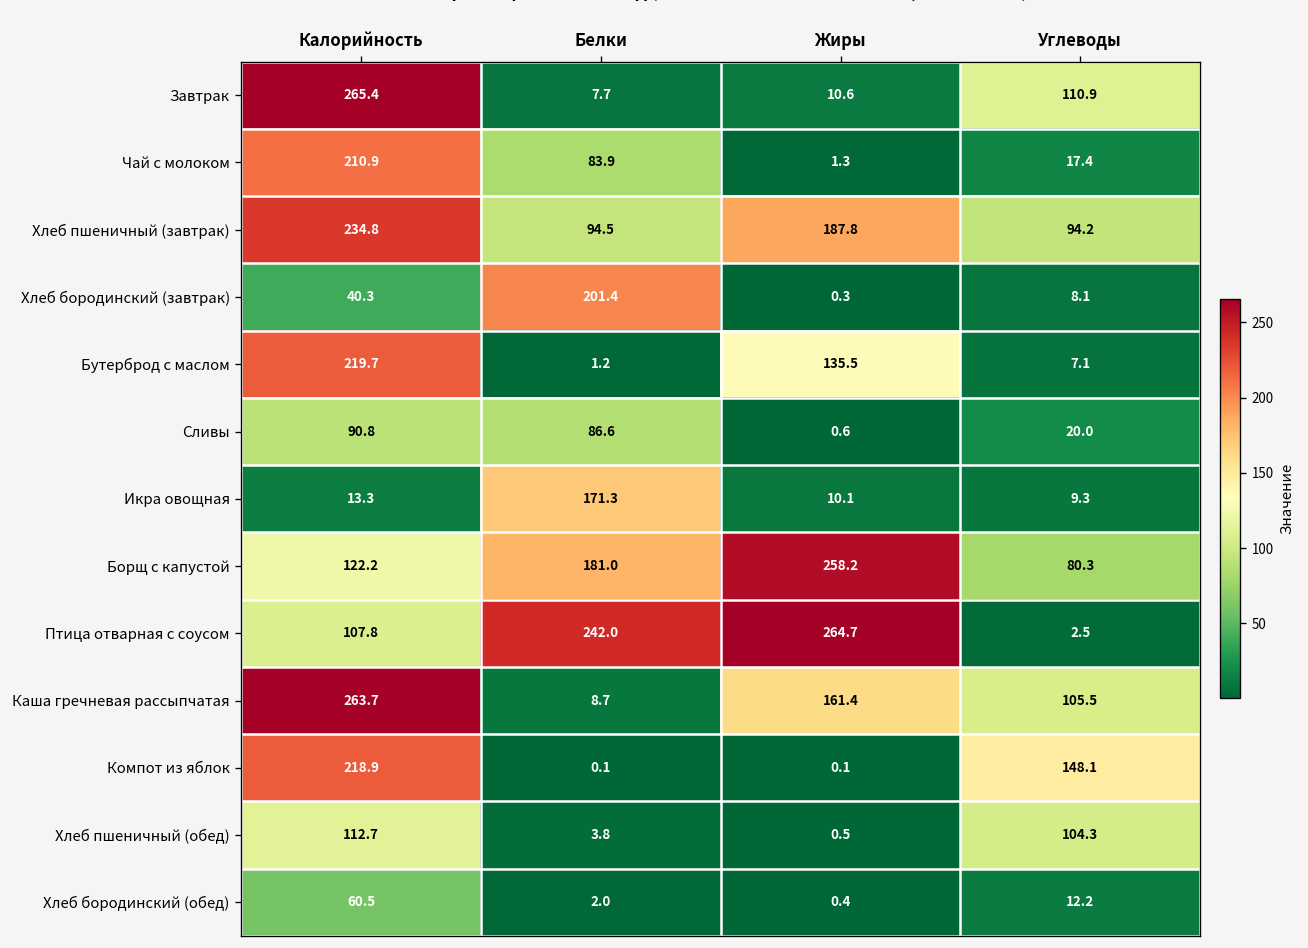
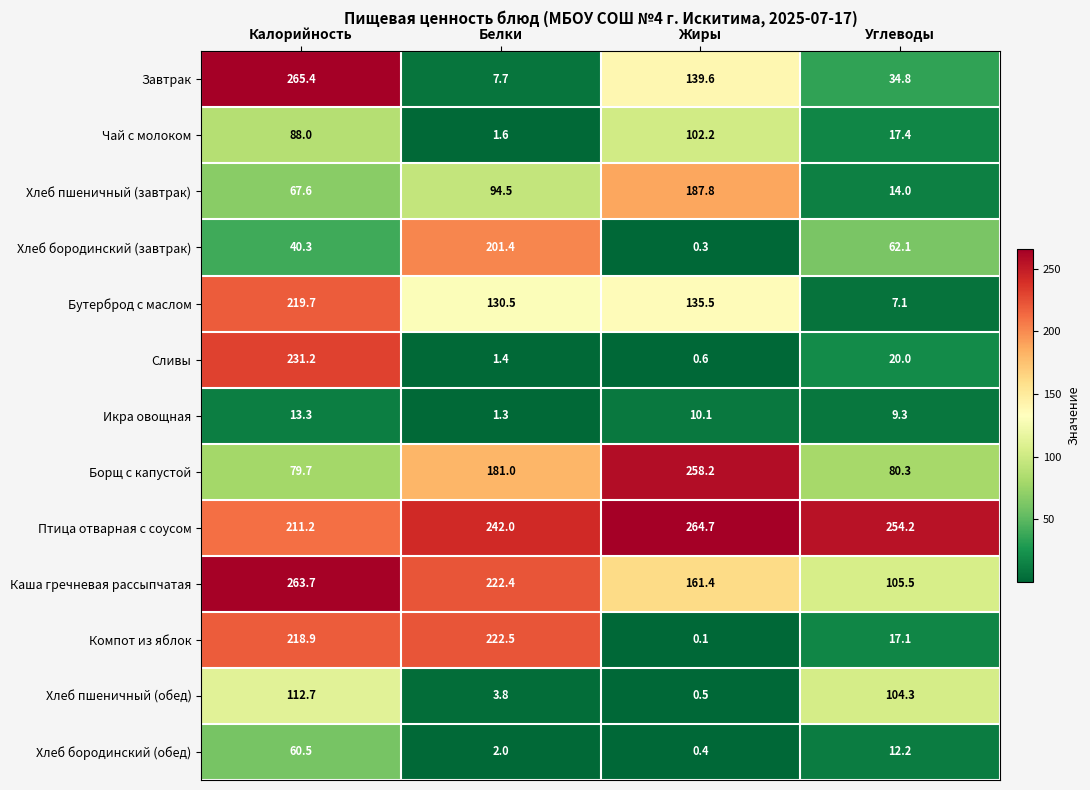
  {
    "Завтрак": {
      "Калорийность": 265.4,
      "Белки": 7.7,
-     "Жиры": 10.6,
-     "Углеводы": 110.9
+     "Жиры": 139.6,
+     "Углеводы": 34.8
    },
    "Чай с молоком": {
-     "Калорийность": 210.9,
-     "Белки": 83.9,
-     "Жиры": 1.3,
+     "Калорийность": 88.0,
+     "Белки": 1.6,
+     "Жиры": 102.2,
      "Углеводы": 17.4
    },
    "Хлеб пшеничный (завтрак)": {
-     "Калорийность": 234.8,
+     "Калорийность": 67.6,
      "Белки": 94.5,
      "Жиры": 187.8,
-     "Углеводы": 94.2
+     "Углеводы": 14.0
    },
    "Хлеб бородинский (завтрак)": {
      "Калорийность": 40.3,
      "Белки": 201.4,
      "Жиры": 0.3,
-     "Углеводы": 8.1
+     "Углеводы": 62.1
    },
    "Бутерброд с маслом": {
      "Калорийность": 219.7,
-     "Белки": 1.2,
+     "Белки": 130.5,
      "Жиры": 135.5,
      "Углеводы": 7.1
    },
    "Сливы": {
-     "Калорийность": 90.8,
-     "Белки": 86.6,
+     "Калорийность": 231.2,
+     "Белки": 1.4,
      "Жиры": 0.6,
      "Углеводы": 20.0
    },
    "Икра овощная": {
      "Калорийность": 13.3,
-     "Белки": 171.3,
+     "Белки": 1.3,
      "Жиры": 10.1,
      "Углеводы": 9.3
    },
    "Борщ с капустой": {
-     "Калорийность": 122.2,
+     "Калорийность": 79.7,
      "Белки": 181.0,
      "Жиры": 258.2,
      "Углеводы": 80.3
    },
    "Птица отварная с соусом": {
-     "Калорийность": 107.8,
+     "Калорийность": 211.2,
      "Белки": 242.0,
      "Жиры": 264.7,
-     "Углеводы": 2.5
+     "Углеводы": 254.2
    },
    "Каша гречневая рассыпчатая": {
      "Калорийность": 263.7,
-     "Белки": 8.7,
+     "Белки": 222.4,
      "Жиры": 161.4,
      "Углеводы": 105.5
    },
    "Компот из яблок": {
      "Калорийность": 218.9,
-     "Белки": 0.1,
+     "Белки": 222.5,
      "Жиры": 0.1,
-     "Углеводы": 148.1
+     "Углеводы": 17.1
    },
    "Хлеб пшеничный (обед)": {
      "Калорийность": 112.7,
      "Белки": 3.8,
      "Жиры": 0.5,
      "Углеводы": 104.3
    },
    "Хлеб бородинский (обед)": {
      "Калорийность": 60.5,
      "Белки": 2.0,
      "Жиры": 0.4,
      "Углеводы": 12.2
    }
  }
